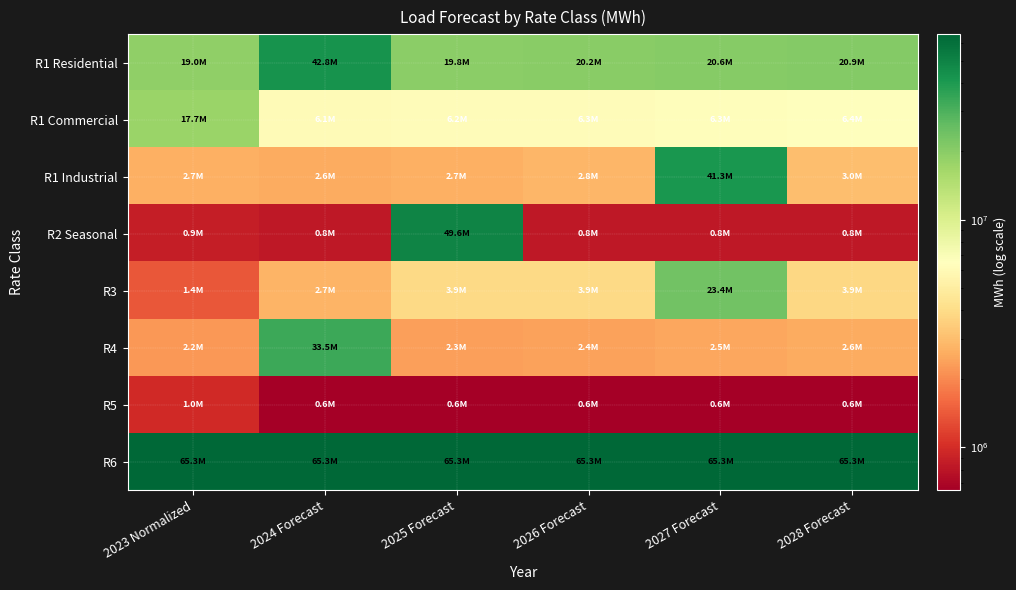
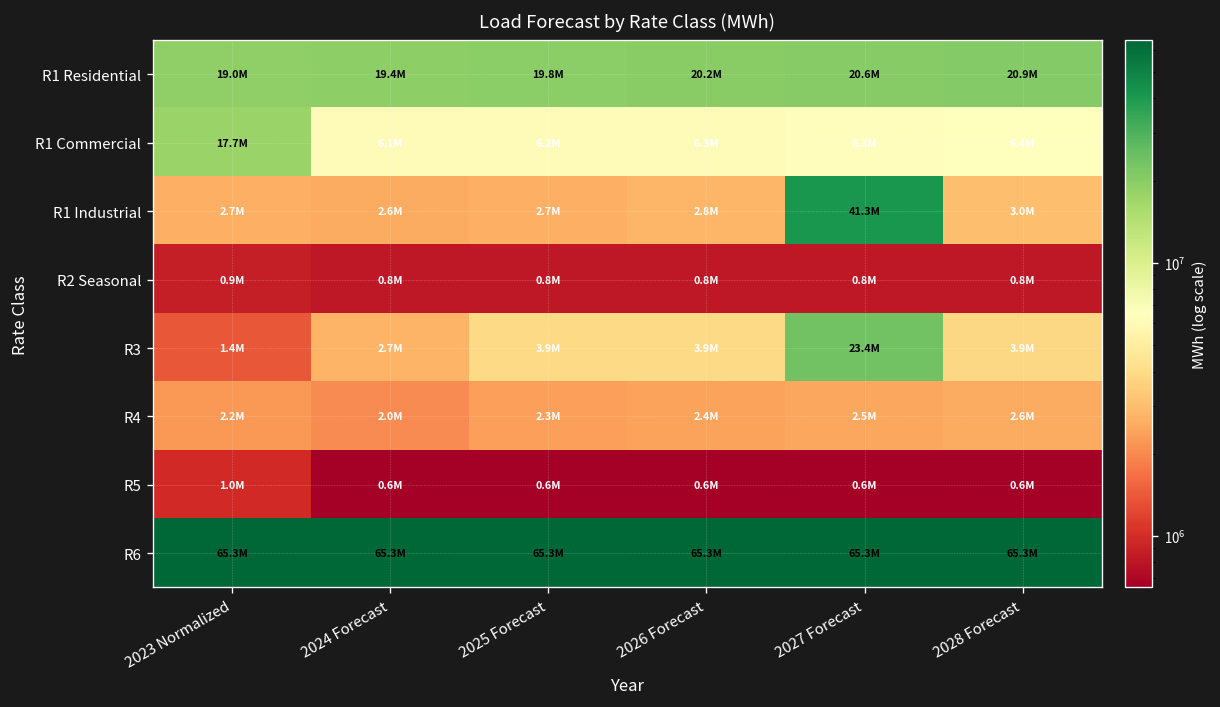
  {
    "R1 Residential": {
      "2023 Normalized": "19.0M",
-     "2024 Forecast": "42.8M",
+     "2024 Forecast": "19.4M",
      "2025 Forecast": "19.8M",
      "2026 Forecast": "20.2M",
      "2027 Forecast": "20.6M",
      "2028 Forecast": "20.9M"
    },
    "R1 Commercial": {
      "2023 Normalized": "17.7M",
      "2024 Forecast": "6.1M",
      "2025 Forecast": "6.2M",
      "2026 Forecast": "6.3M",
      "2027 Forecast": "6.3M",
      "2028 Forecast": "6.4M"
    },
    "R1 Industrial": {
      "2023 Normalized": "2.7M",
      "2024 Forecast": "2.6M",
      "2025 Forecast": "2.7M",
      "2026 Forecast": "2.8M",
      "2027 Forecast": "41.3M",
      "2028 Forecast": "3.0M"
    },
    "R2 Seasonal": {
      "2023 Normalized": "0.9M",
      "2024 Forecast": "0.8M",
-     "2025 Forecast": "49.6M",
+     "2025 Forecast": "0.8M",
      "2026 Forecast": "0.8M",
      "2027 Forecast": "0.8M",
      "2028 Forecast": "0.8M"
    },
    "R3": {
      "2023 Normalized": "1.4M",
      "2024 Forecast": "2.7M",
      "2025 Forecast": "3.9M",
      "2026 Forecast": "3.9M",
      "2027 Forecast": "23.4M",
      "2028 Forecast": "3.9M"
    },
    "R4": {
      "2023 Normalized": "2.2M",
-     "2024 Forecast": "33.5M",
+     "2024 Forecast": "2.0M",
      "2025 Forecast": "2.3M",
      "2026 Forecast": "2.4M",
      "2027 Forecast": "2.5M",
      "2028 Forecast": "2.6M"
    },
    "R5": {
      "2023 Normalized": "1.0M",
      "2024 Forecast": "0.6M",
      "2025 Forecast": "0.6M",
      "2026 Forecast": "0.6M",
      "2027 Forecast": "0.6M",
      "2028 Forecast": "0.6M"
    },
    "R6": {
      "2023 Normalized": "65.3M",
      "2024 Forecast": "65.3M",
      "2025 Forecast": "65.3M",
      "2026 Forecast": "65.3M",
      "2027 Forecast": "65.3M",
      "2028 Forecast": "65.3M"
    }
  }
